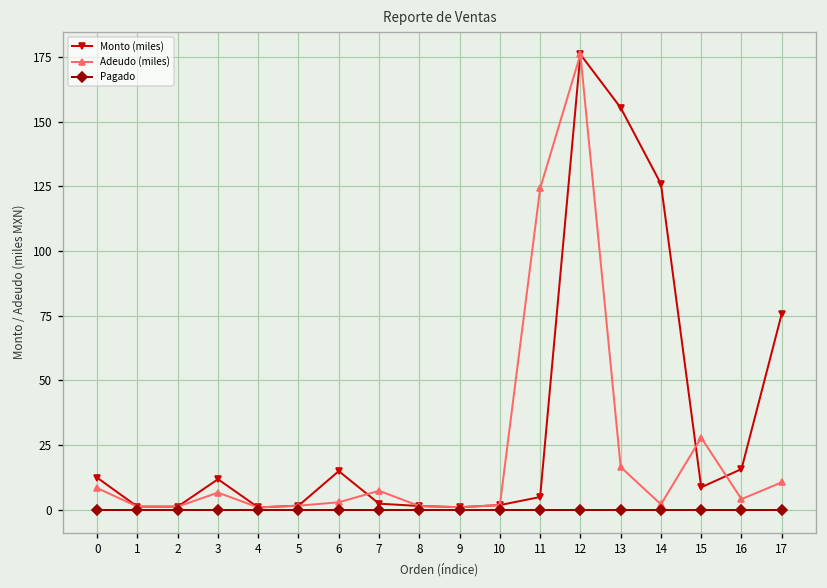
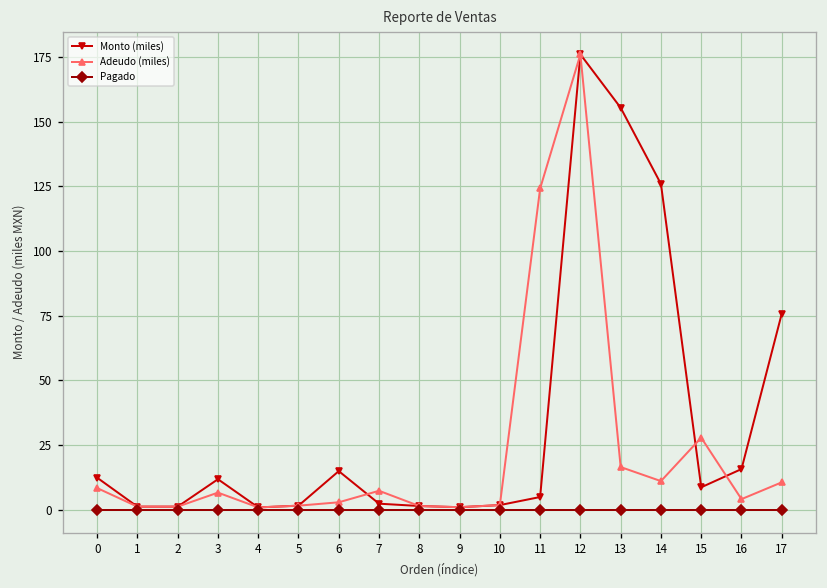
  {
    "Adeudo (miles)": {
      "0": 8,
      "3": 7,
      "6": 3,
      "7": 7,
      "11": 124,
      "13": 17,
-     "14": 2,
+     "14": 11,
      "15": 28,
      "16": 4,
      "17": 11
    }
  }
